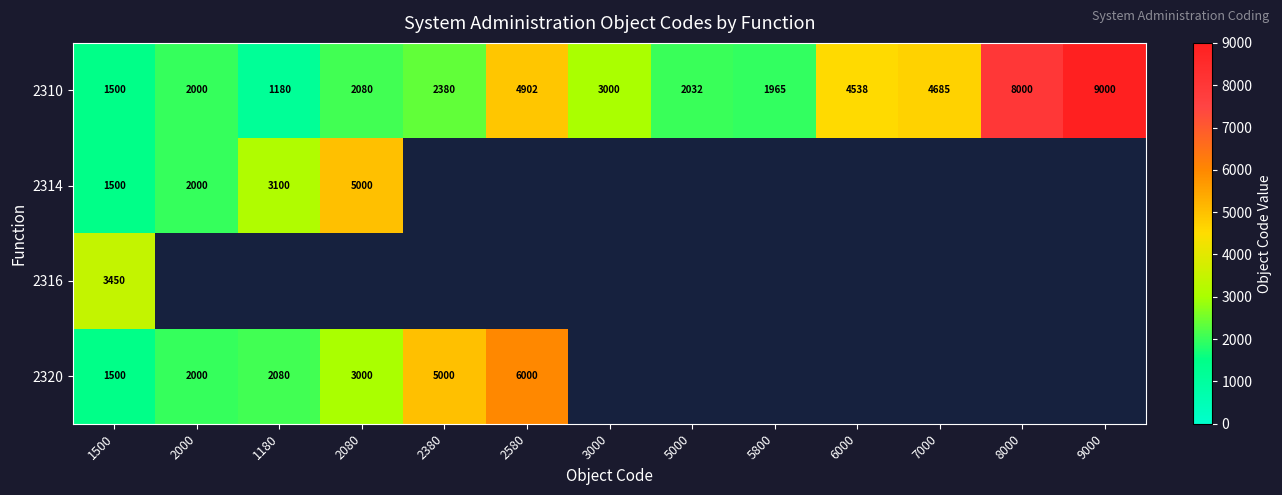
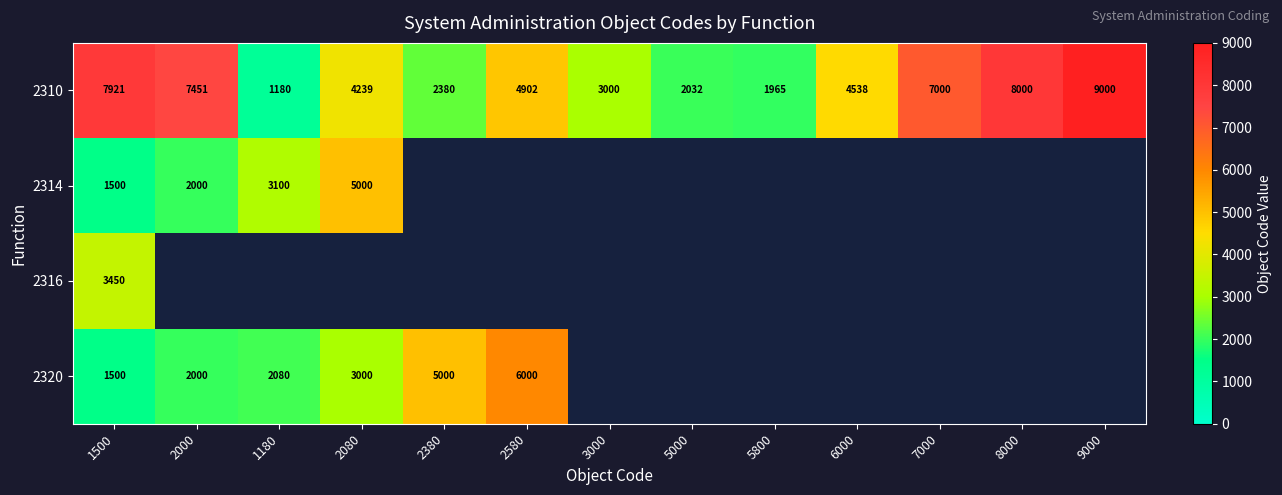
  {
    "2310": {
-     "1500": 1500,
-     "2000": 2000,
+     "1500": 7921,
+     "2000": 7451,
      "1180": 1180,
-     "2080": 2080,
+     "2080": 4239,
      "2380": 2380,
      "2580": 4902,
      "3000": 3000,
      "5000": 2032,
      "5800": 1965,
      "6000": 4538,
-     "7000": 4685,
+     "7000": 7000,
      "8000": 8000,
      "9000": 9000
    },
    "2314": {
      "1500": 1500,
      "2000": 2000,
      "1180": 3100,
      "2080": 5000
    },
    "2316": {
      "1500": 3450
    },
    "2320": {
      "1500": 1500,
      "2000": 2000,
      "1180": 2080,
      "2080": 3000,
      "2380": 5000,
      "2580": 6000
    }
  }
